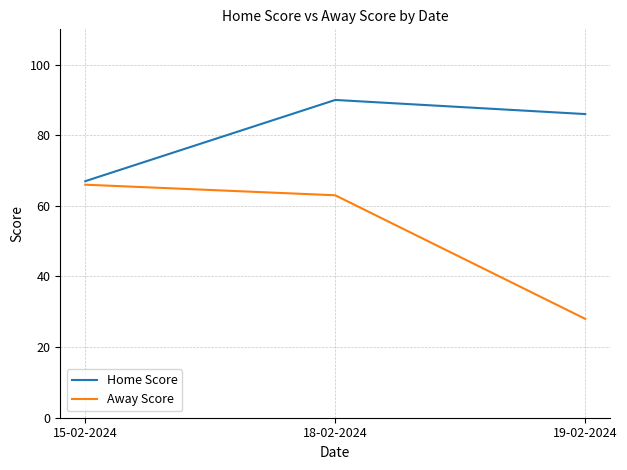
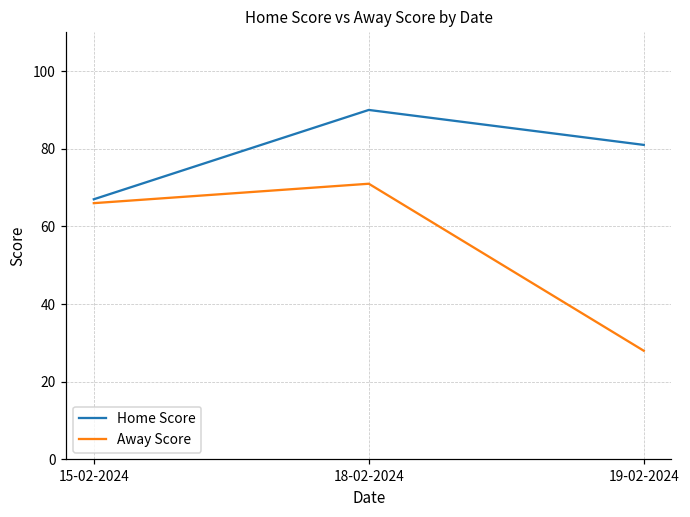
  {
    "Home Score": {
      "15-02-2024": 67,
      "18-02-2024": 90,
-     "19-02-2024": 86
+     "19-02-2024": 81
    },
    "Away Score": {
      "15-02-2024": 66,
-     "18-02-2024": 63,
+     "18-02-2024": 71,
      "19-02-2024": 28
    }
  }
